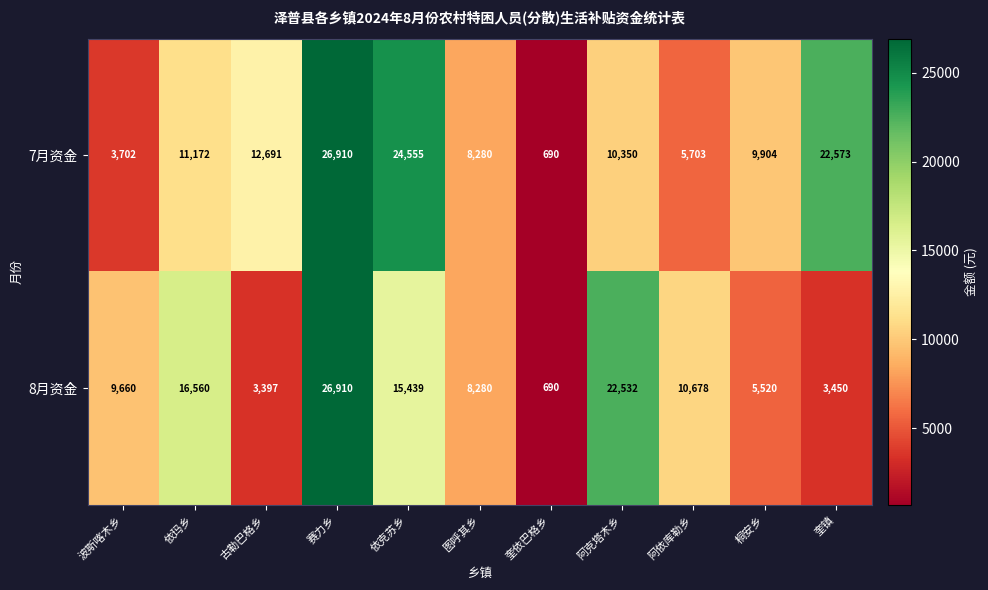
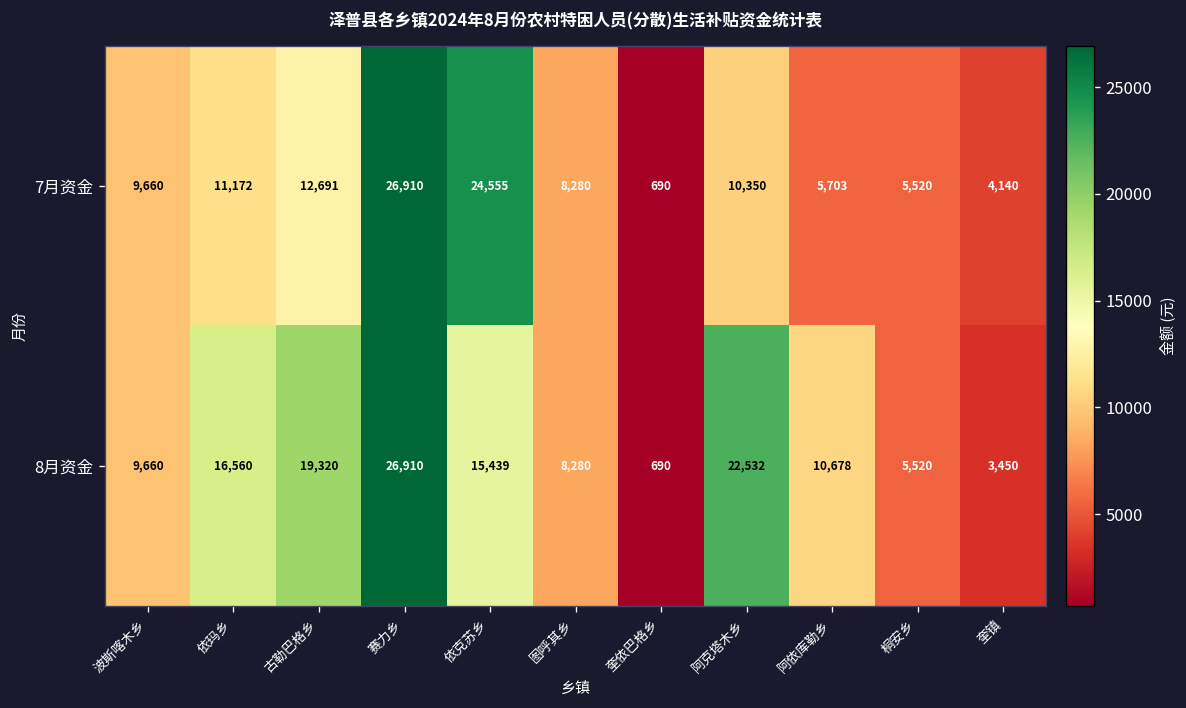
  {
    "7月资金": {
-     "波斯喀木乡": "3,702",
+     "波斯喀木乡": "9,660",
      "依玛乡": "11,172",
      "古勒巴格乡": "12,691",
      "赛力乡": "26,910",
      "依克苏乡": "24,555",
      "图呼其乡": "8,280",
      "奎依巴格乡": "690",
      "阿克塔木乡": "10,350",
      "阿依库勒乡": "5,703",
-     "桐安乡": "9,904",
-     "奎镇": "22,573"
+     "桐安乡": "5,520",
+     "奎镇": "4,140"
    },
    "8月资金": {
      "波斯喀木乡": "9,660",
      "依玛乡": "16,560",
-     "古勒巴格乡": "3,397",
+     "古勒巴格乡": "19,320",
      "赛力乡": "26,910",
      "依克苏乡": "15,439",
      "图呼其乡": "8,280",
      "奎依巴格乡": "690",
      "阿克塔木乡": "22,532",
      "阿依库勒乡": "10,678",
      "桐安乡": "5,520",
      "奎镇": "3,450"
    }
  }
